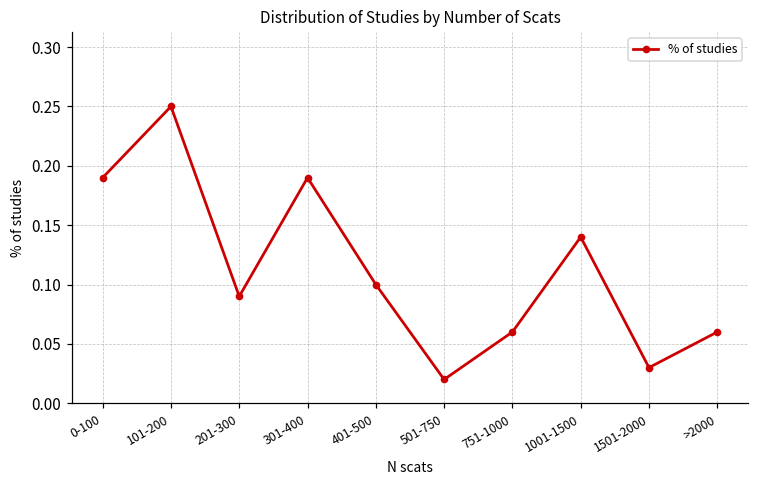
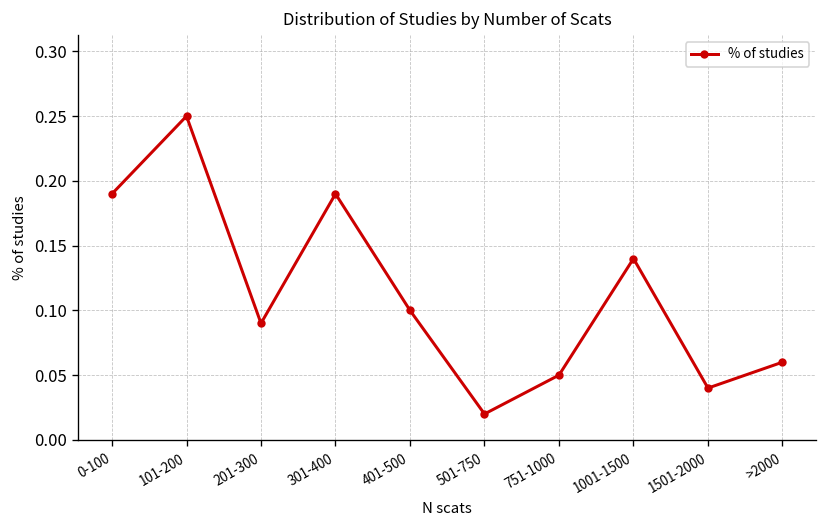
  {
    "0-100": 0.19,
    "101-200": 0.25,
    "201-300": 0.09,
    "301-400": 0.19,
    "401-500": 0.10,
    "501-750": 0.02,
-   "751-1000": 0.06,
+   "751-1000": 0.05,
    "1001-1500": 0.14,
-   "1501-2000": 0.03,
+   "1501-2000": 0.04,
    ">2000": 0.06
  }
